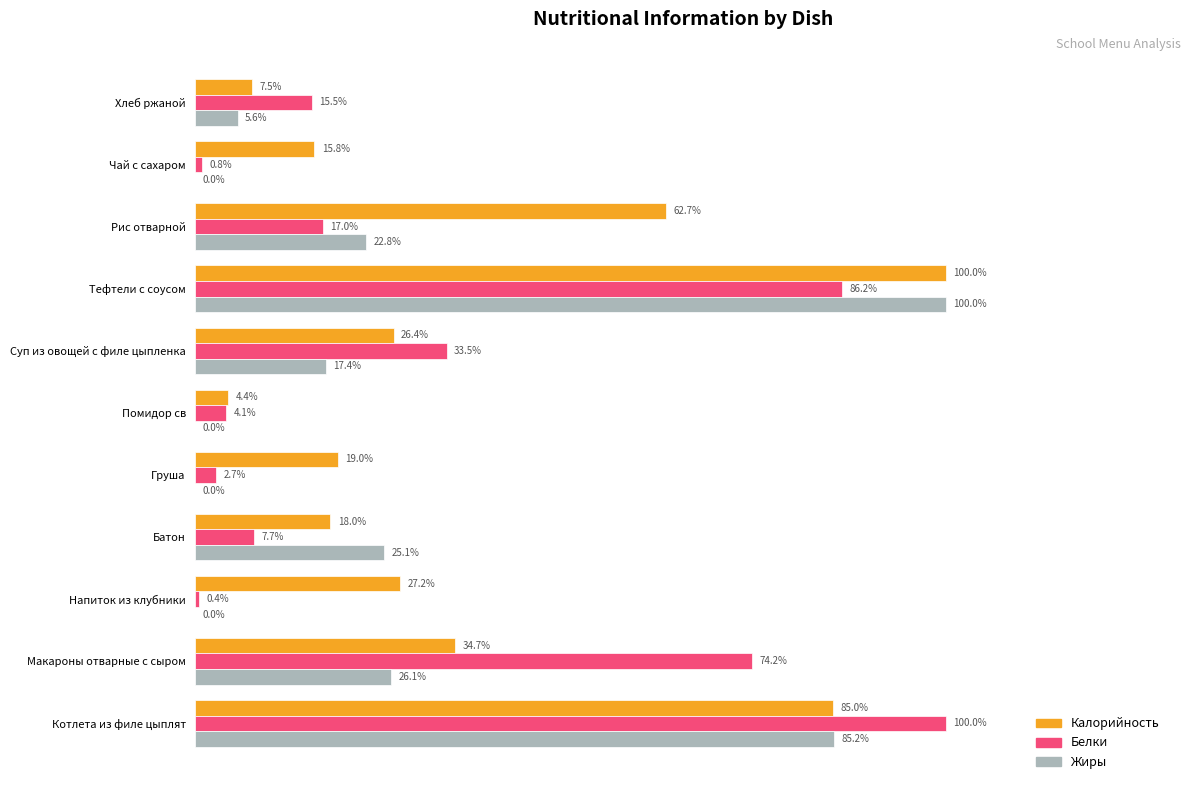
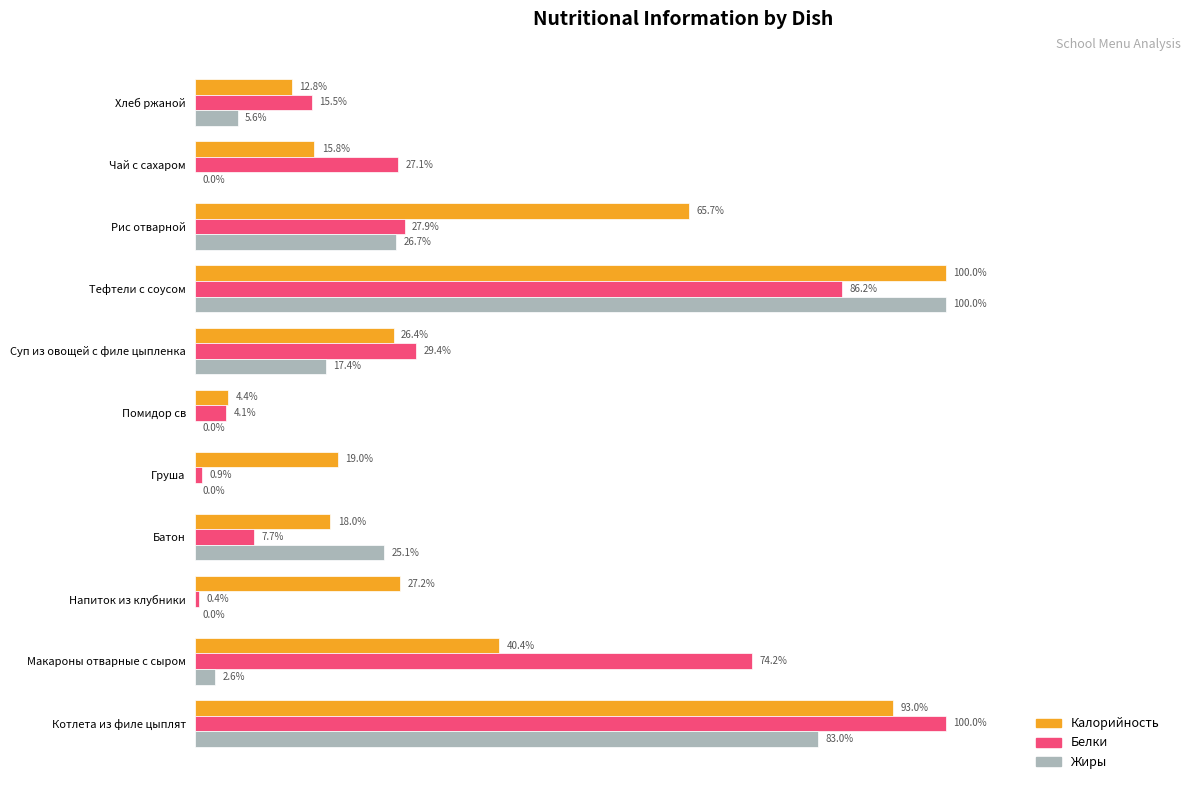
  {
    "Калорийность": {
-     "Хлеб ржаной": "7.5%",
+     "Хлеб ржаной": "12.8%",
      "Чай с сахаром": "15.8%",
-     "Рис отварной": "62.7%",
+     "Рис отварной": "65.7%",
      "Тефтели с соусом": "100.0%",
      "Суп из овощей с филе цыпленка": "26.4%",
      "Помидор св": "4.4%",
      "Груша": "19.0%",
      "Батон": "18.0%",
      "Напиток из клубники": "27.2%",
-     "Макароны отварные с сыром": "34.7%",
-     "Котлета из филе цыплят": "85.0%"
+     "Макароны отварные с сыром": "40.4%",
+     "Котлета из филе цыплят": "93.0%"
    },
    "Белки": {
      "Хлеб ржаной": "15.5%",
-     "Чай с сахаром": "0.8%",
-     "Рис отварной": "17.0%",
+     "Чай с сахаром": "27.1%",
+     "Рис отварной": "27.9%",
      "Тефтели с соусом": "86.2%",
-     "Суп из овощей с филе цыпленка": "33.5%",
+     "Суп из овощей с филе цыпленка": "29.4%",
      "Помидор св": "4.1%",
-     "Груша": "2.7%",
+     "Груша": "0.9%",
      "Батон": "7.7%",
      "Напиток из клубники": "0.4%",
      "Макароны отварные с сыром": "74.2%",
      "Котлета из филе цыплят": "100.0%"
    },
    "Жиры": {
      "Хлеб ржаной": "5.6%",
      "Чай с сахаром": "0.0%",
-     "Рис отварной": "22.8%",
+     "Рис отварной": "26.7%",
      "Тефтели с соусом": "100.0%",
      "Суп из овощей с филе цыпленка": "17.4%",
      "Помидор св": "0.0%",
      "Груша": "0.0%",
      "Батон": "25.1%",
      "Напиток из клубники": "0.0%",
-     "Макароны отварные с сыром": "26.1%",
-     "Котлета из филе цыплят": "85.2%"
+     "Макароны отварные с сыром": "2.6%",
+     "Котлета из филе цыплят": "83.0%"
    }
  }
